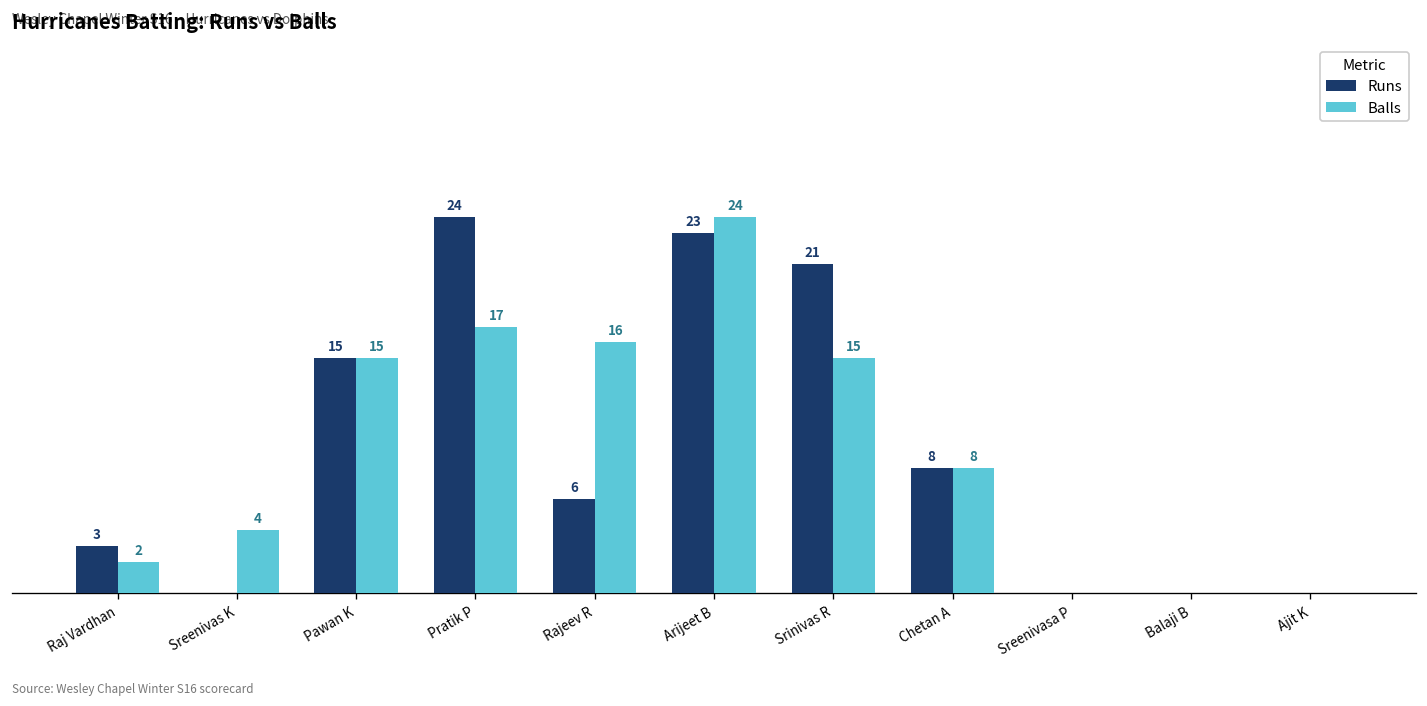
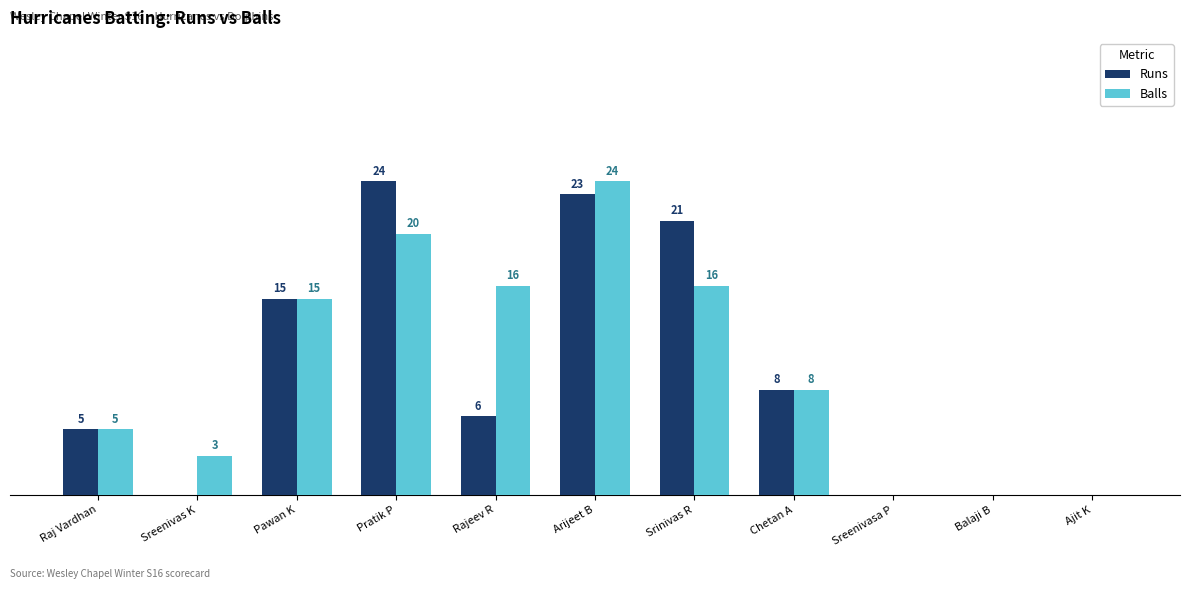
  {
    "Runs": {
-     "Raj Vardhan": 3,
+     "Raj Vardhan": 5,
      "Pawan K": 15,
      "Pratik P": 24,
      "Rajeev R": 6,
      "Arijeet B": 23,
      "Srinivas R": 21,
      "Chetan A": 8
    },
    "Balls": {
-     "Raj Vardhan": 2,
-     "Sreenivas K": 4,
+     "Raj Vardhan": 5,
+     "Sreenivas K": 3,
      "Pawan K": 15,
-     "Pratik P": 17,
+     "Pratik P": 20,
      "Rajeev R": 16,
      "Arijeet B": 24,
-     "Srinivas R": 15,
+     "Srinivas R": 16,
      "Chetan A": 8
    }
  }
